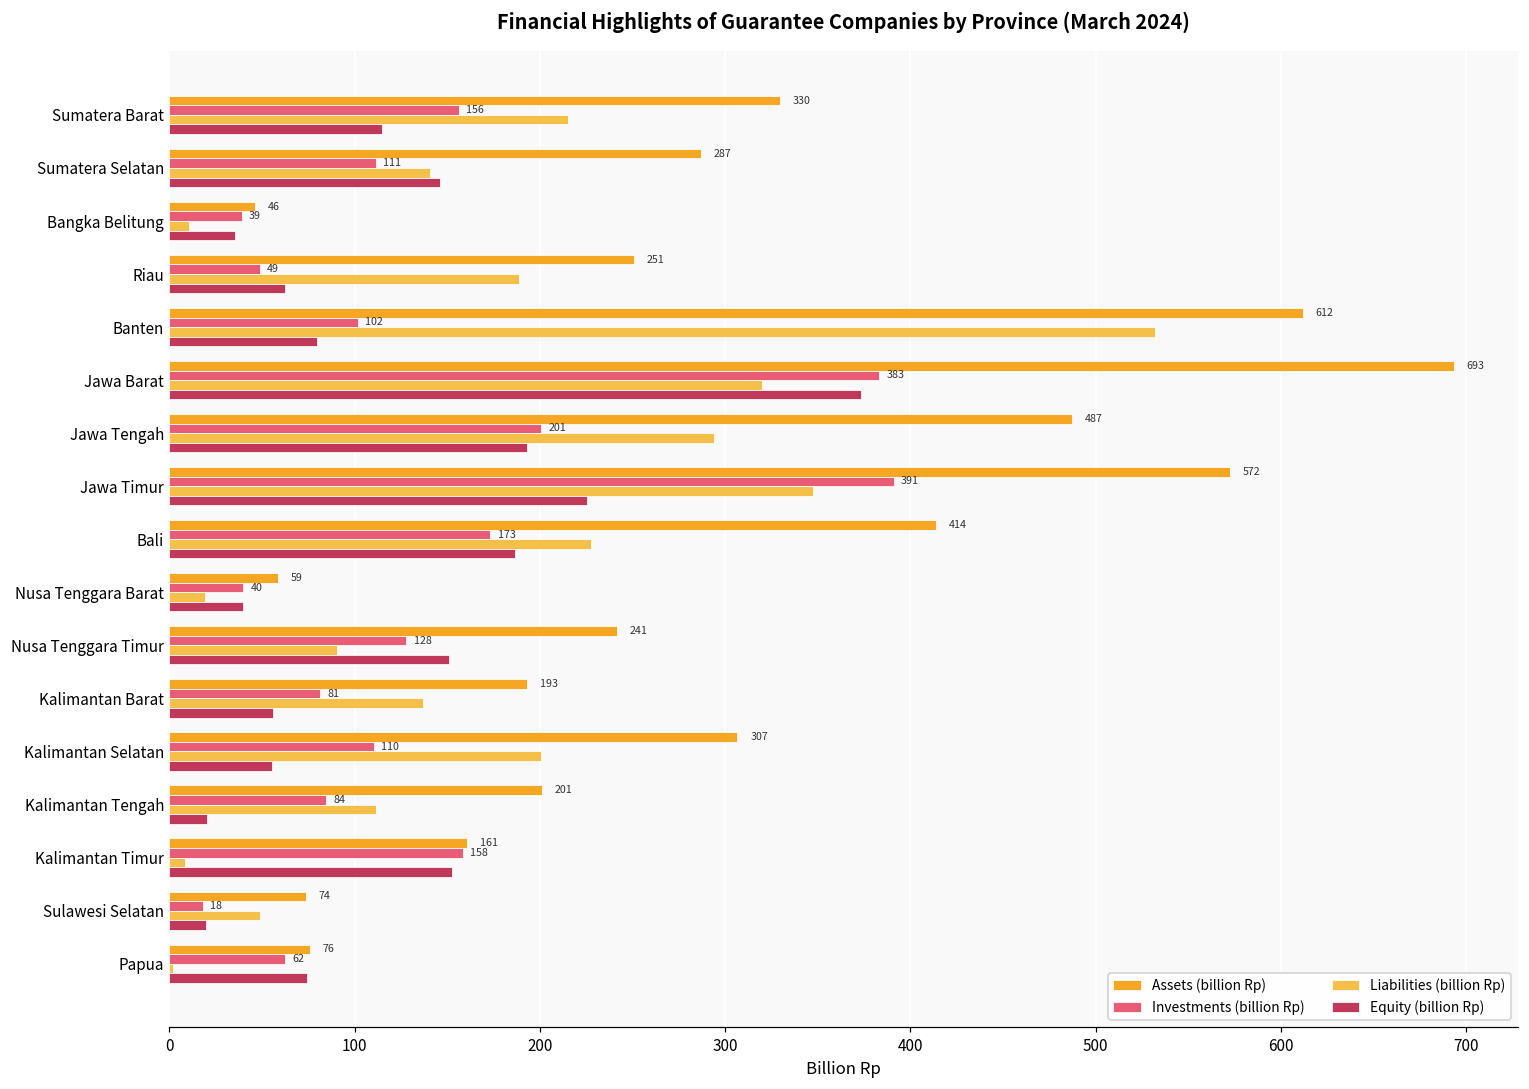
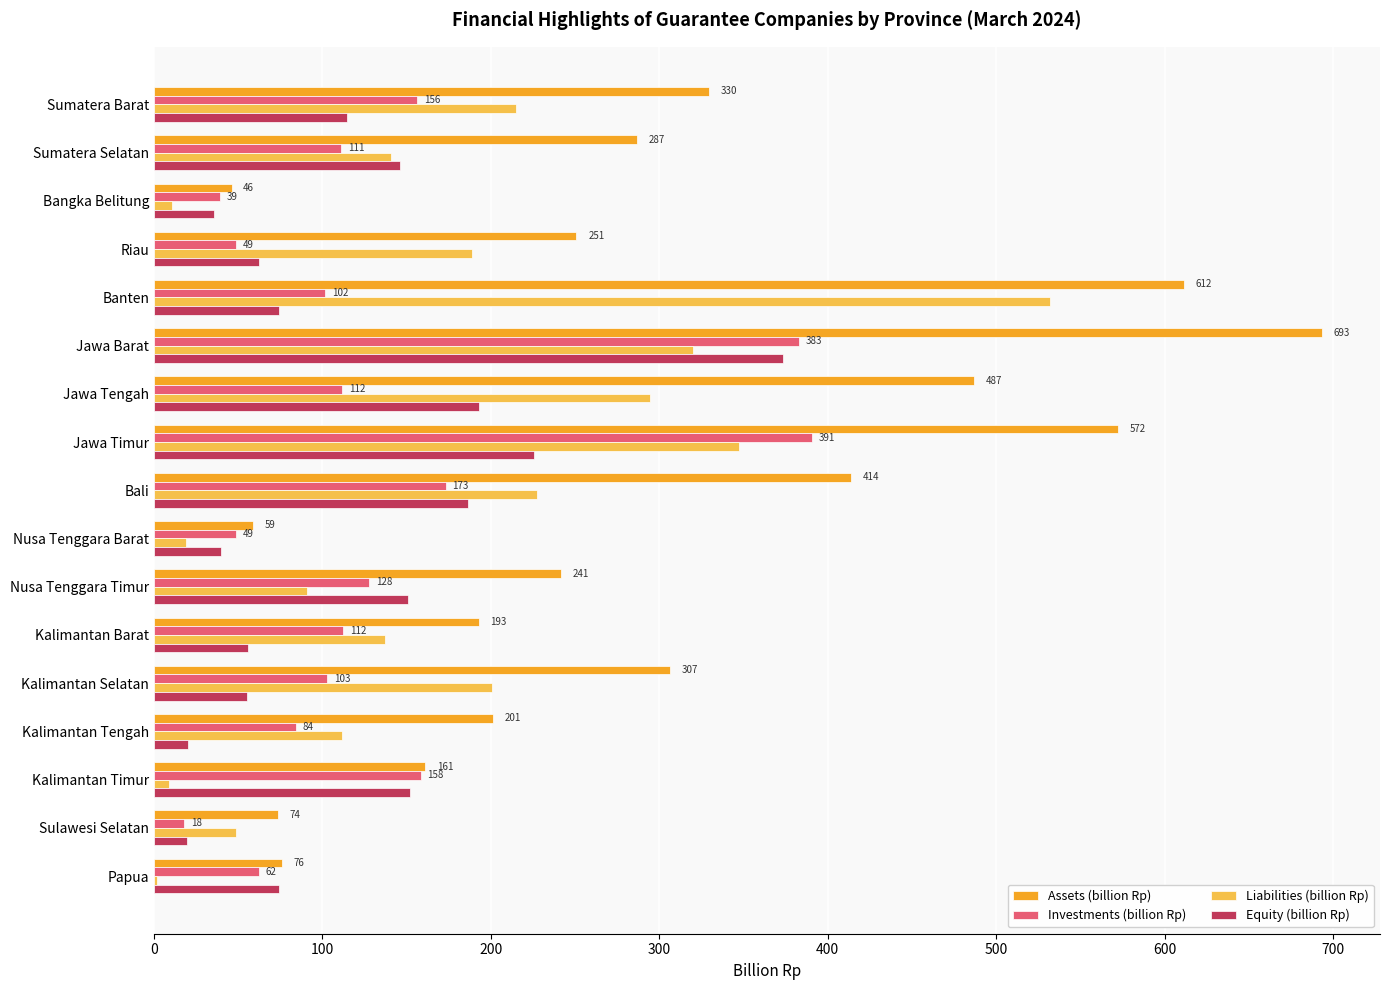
  {
    "Investments (billion Rp)": {
      "Sumatera Barat": 156,
      "Sumatera Selatan": 111,
      "Bangka Belitung": 39,
      "Riau": 49,
      "Banten": 102,
      "Jawa Barat": 383,
-     "Jawa Tengah": 201,
+     "Jawa Tengah": 112,
      "Jawa Timur": 391,
      "Bali": 173,
-     "Nusa Tenggara Barat": 40,
+     "Nusa Tenggara Barat": 49,
      "Nusa Tenggara Timur": 128,
-     "Kalimantan Barat": 81,
-     "Kalimantan Selatan": 110,
+     "Kalimantan Barat": 112,
+     "Kalimantan Selatan": 103,
      "Kalimantan Tengah": 84,
      "Kalimantan Timur": 158,
      "Sulawesi Selatan": 18,
      "Papua": 62
    },
    "Equity (billion Rp)": {
      "Sumatera Barat": 115,
      "Sumatera Selatan": 146,
      "Bangka Belitung": 36,
      "Riau": 62,
-     "Banten": 80,
+     "Banten": 74,
      "Jawa Barat": 373,
      "Jawa Tengah": 193,
      "Jawa Timur": 225,
      "Bali": 186,
      "Nusa Tenggara Barat": 40,
      "Nusa Tenggara Timur": 151,
      "Kalimantan Barat": 56,
      "Kalimantan Selatan": 55,
      "Kalimantan Tengah": 20,
      "Kalimantan Timur": 152,
      "Sulawesi Selatan": 20,
      "Papua": 74
    }
  }
